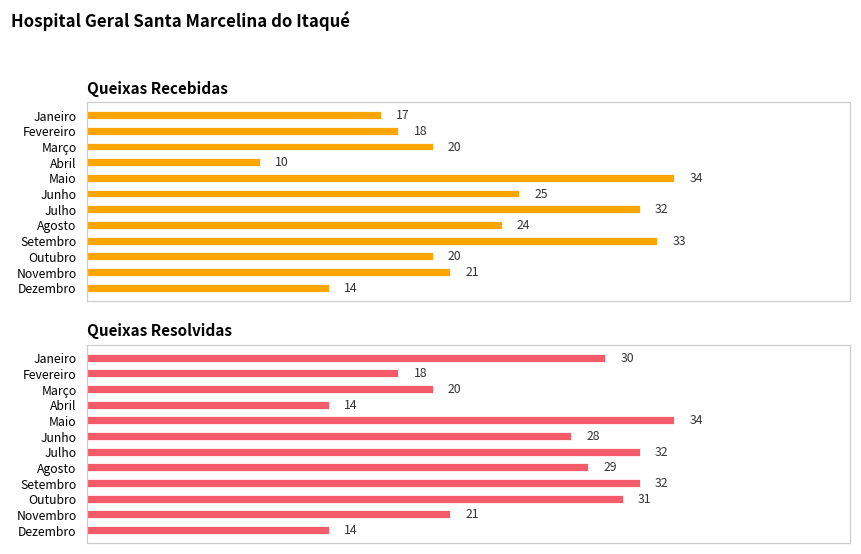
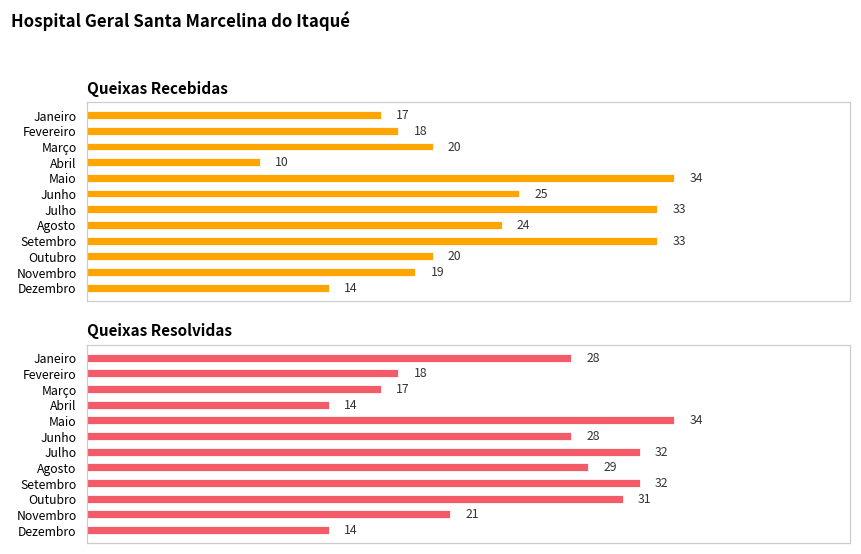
  {
    "Queixas Recebidas": {
      "Janeiro": 17,
      "Fevereiro": 18,
      "Março": 20,
      "Abril": 10,
      "Maio": 34,
      "Junho": 25,
-     "Julho": 32,
+     "Julho": 33,
      "Agosto": 24,
      "Setembro": 33,
      "Outubro": 20,
-     "Novembro": 21,
+     "Novembro": 19,
      "Dezembro": 14
    },
    "Queixas Resolvidas": {
-     "Janeiro": 30,
+     "Janeiro": 28,
      "Fevereiro": 18,
-     "Março": 20,
+     "Março": 17,
      "Abril": 14,
      "Maio": 34,
      "Junho": 28,
      "Julho": 32,
      "Agosto": 29,
      "Setembro": 32,
      "Outubro": 31,
      "Novembro": 21,
      "Dezembro": 14
    }
  }
